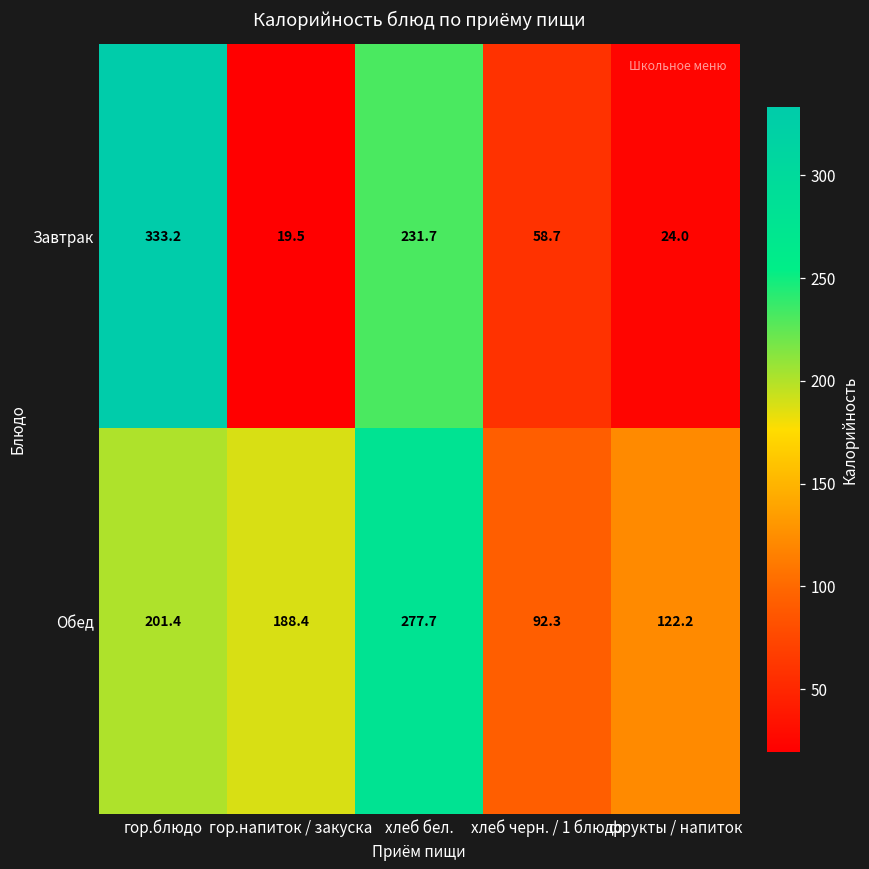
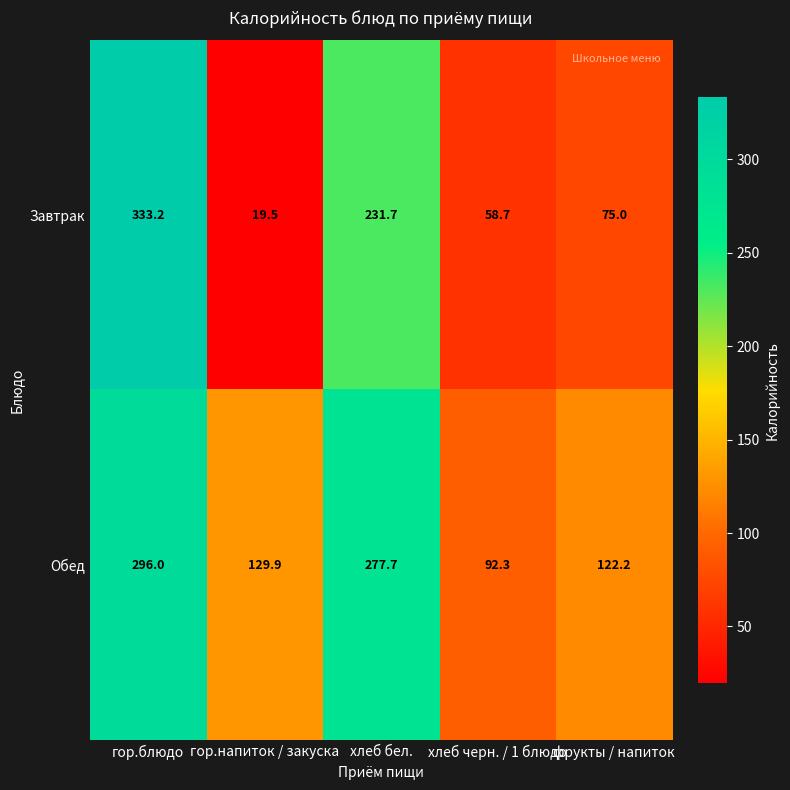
  {
    "Завтрак": {
      "гор.блюдо": 333.2,
      "гор.напиток / закуска": 19.5,
      "хлеб бел.": 231.7,
      "хлеб черн. / 1 блюдо": 58.7,
-     "фрукты / напиток": 24.0
+     "фрукты / напиток": 75.0
    },
    "Обед": {
-     "гор.блюдо": 201.4,
-     "гор.напиток / закуска": 188.4,
+     "гор.блюдо": 296.0,
+     "гор.напиток / закуска": 129.9,
      "хлеб бел.": 277.7,
      "хлеб черн. / 1 блюдо": 92.3,
      "фрукты / напиток": 122.2
    }
  }
